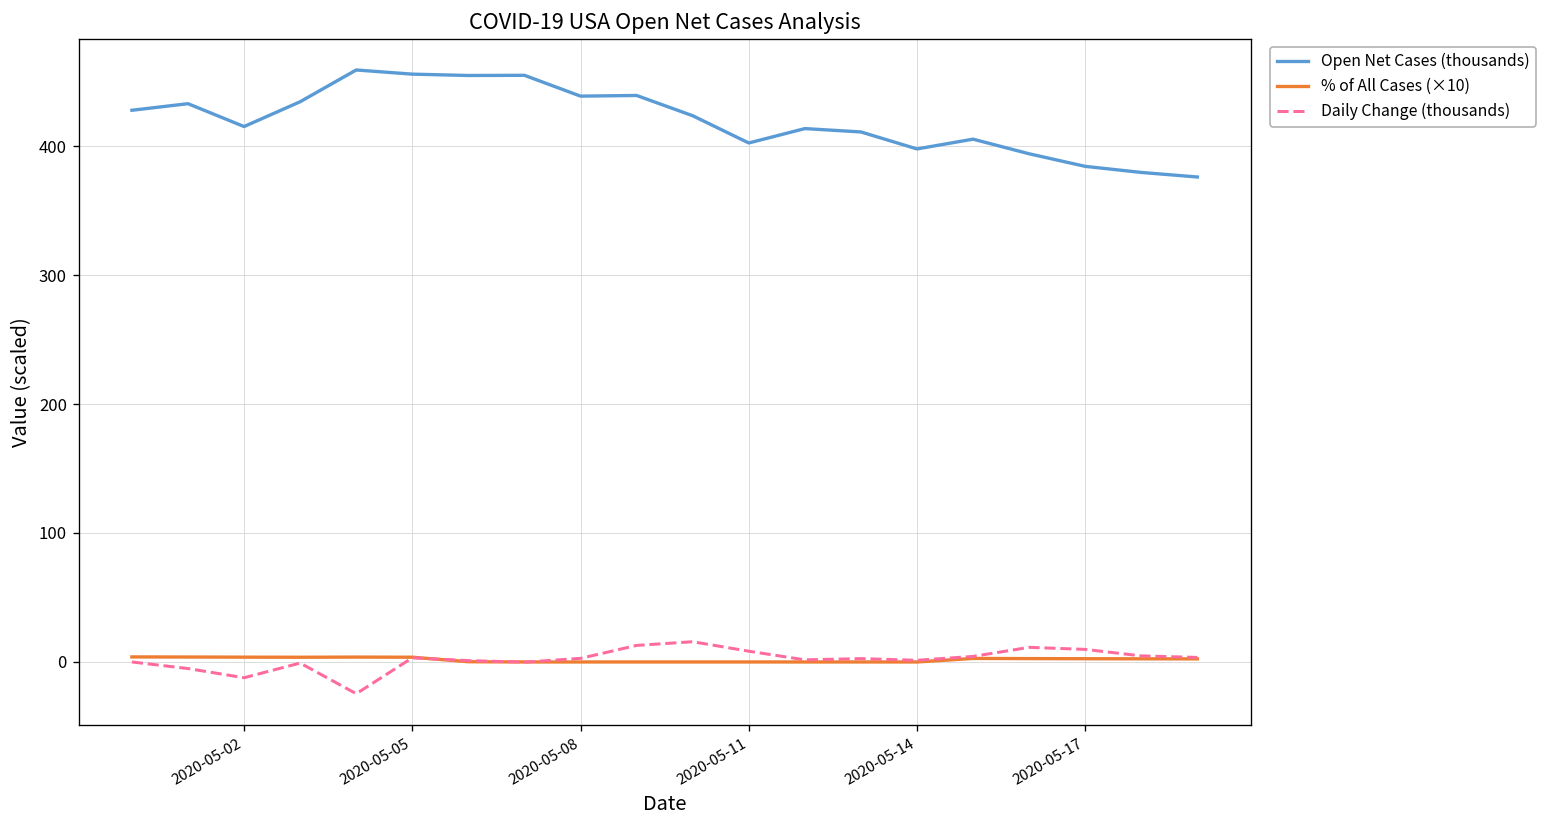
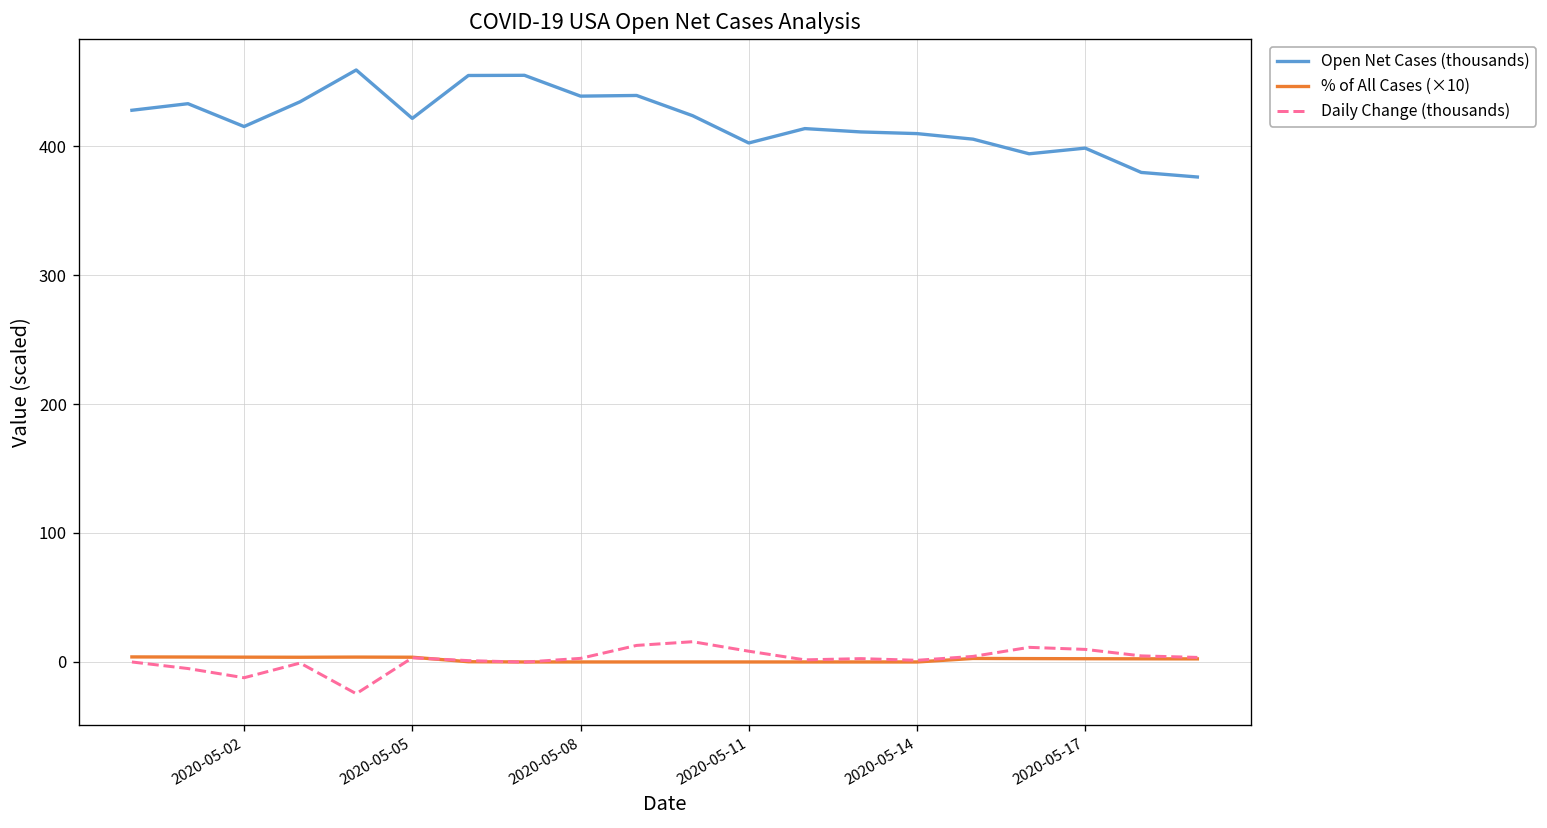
  {
    "Open Net Cases (thousands)": {
      "2020-05-02": 415,
-     "2020-05-05": 456,
+     "2020-05-05": 421,
      "2020-05-08": 439,
      "2020-05-11": 402,
-     "2020-05-14": 398,
-     "2020-05-17": 384
+     "2020-05-14": 410,
+     "2020-05-17": 398
    },
    "% of All Cases (×10)": {
      "2020-05-02": 4,
      "2020-05-08": 0,
      "2020-05-11": 0,
      "2020-05-17": 3
    },
    "Daily Change (thousands)": {
      "2020-05-02": -12,
      "2020-05-08": 3,
      "2020-05-11": 8,
      "2020-05-17": 10
    }
  }
